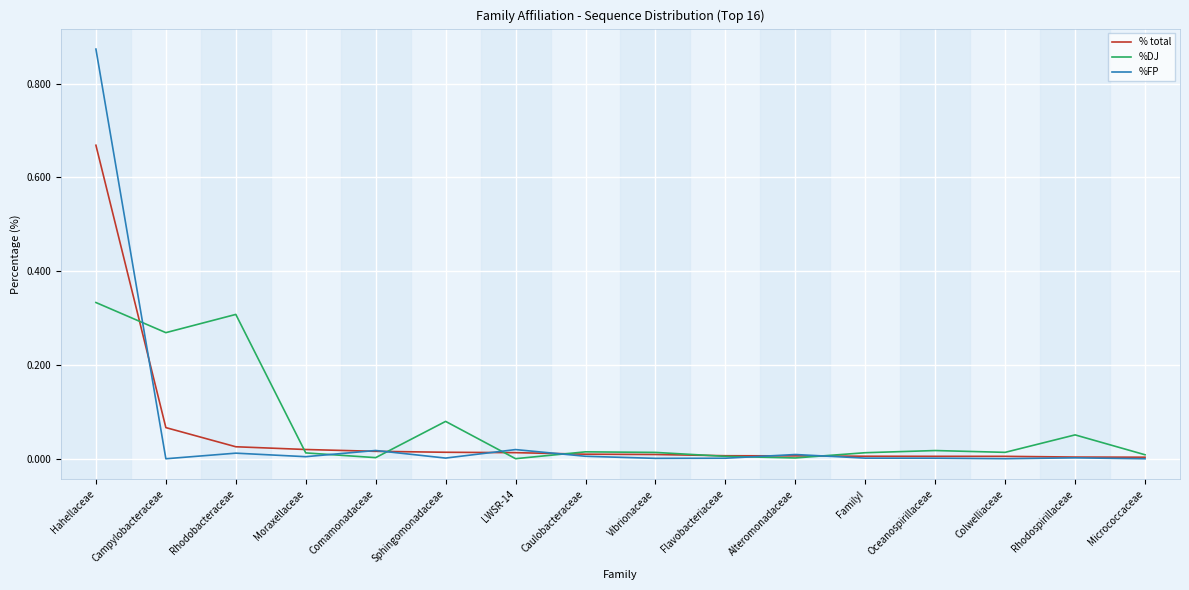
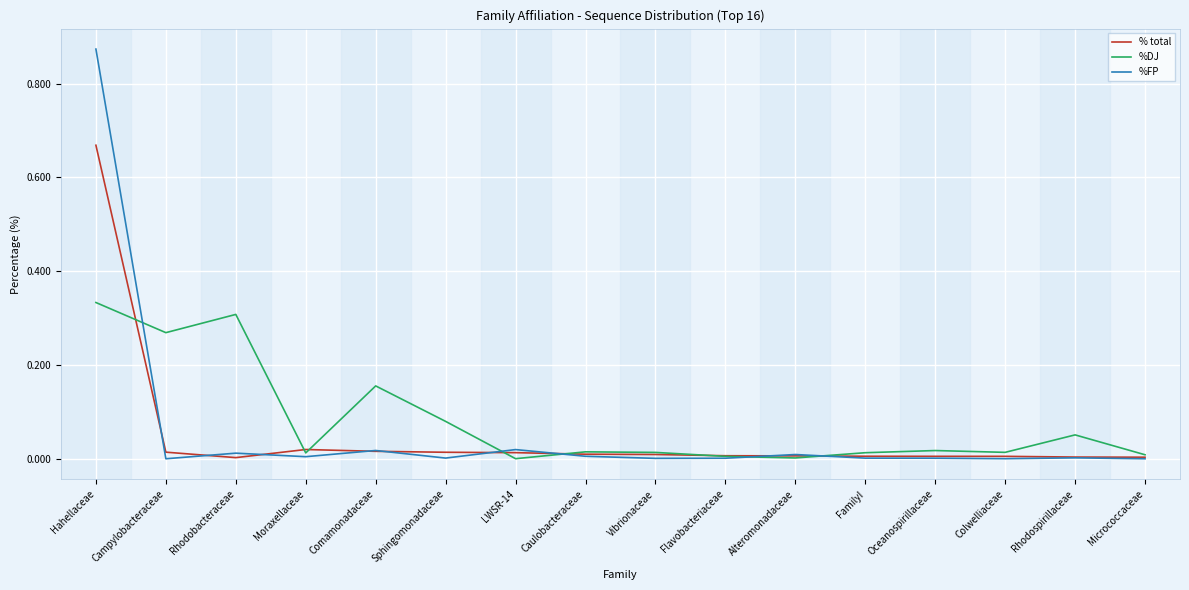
  {
    "% total": {
      "Hahellaceae": 0.67,
-     "Campylobacteraceae": 0.07,
-     "Rhodobacteraceae": 0.03,
+     "Campylobacteraceae": 0.01,
+     "Rhodobacteraceae": 0.00,
      "Moraxellaceae": 0.02,
      "Sphingomonadaceae": 0.01,
      "LWSR-14": 0.01
    },
    "%DJ": {
      "Hahellaceae": 0.33,
      "Campylobacteraceae": 0.27,
      "Rhodobacteraceae": 0.31,
      "Moraxellaceae": 0.01,
-     "Comamonadaceae": 0.00,
+     "Comamonadaceae": 0.16,
      "Sphingomonadaceae": 0.08,
      "LWSR-14": 0.00,
      "FamilyI": 0.01,
      "Oceanospirillaceae": 0.02,
      "Colwelliaceae": 0.01,
      "Rhodospirillaceae": 0.05
    },
    "%FP": {
      "Hahellaceae": 0.87,
      "Campylobacteraceae": 0.00,
      "Rhodobacteraceae": 0.01,
      "Moraxellaceae": 0.00,
      "Sphingomonadaceae": 0.00,
      "LWSR-14": 0.02,
      "Vibrionaceae": 0.00
    }
  }
